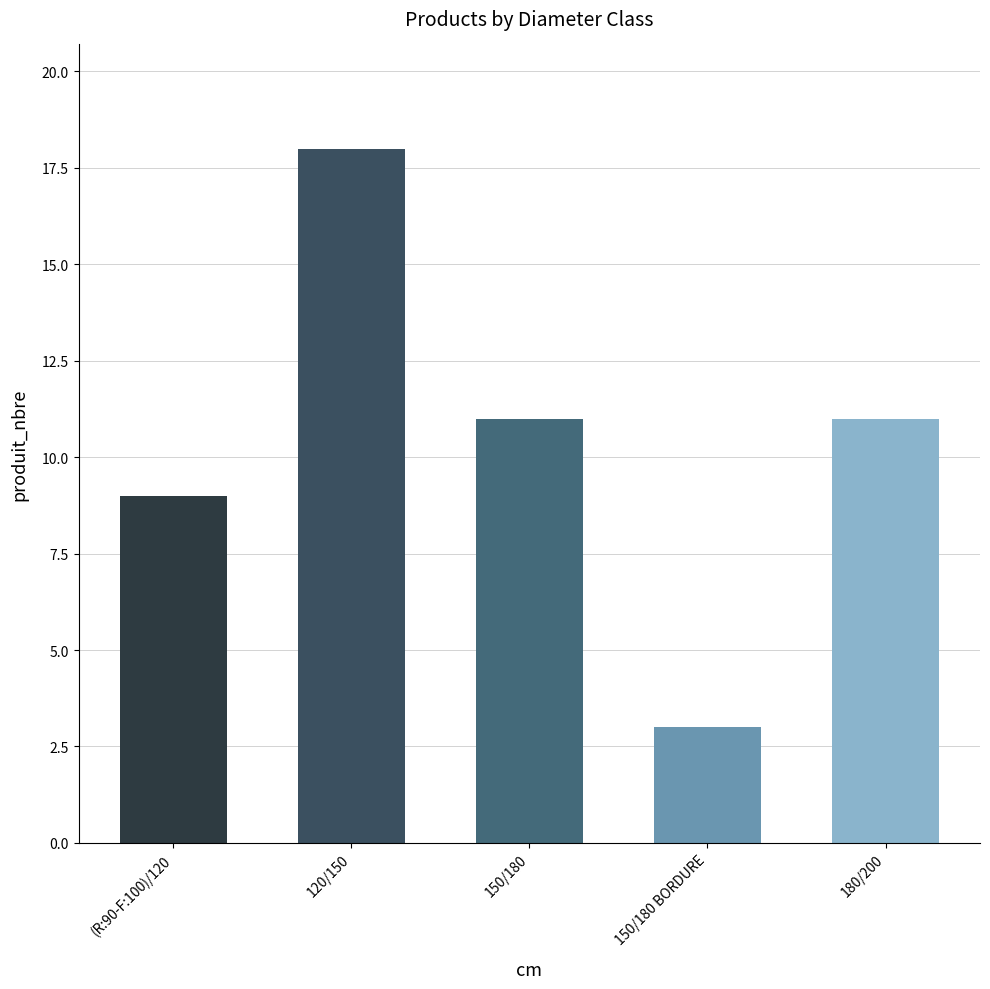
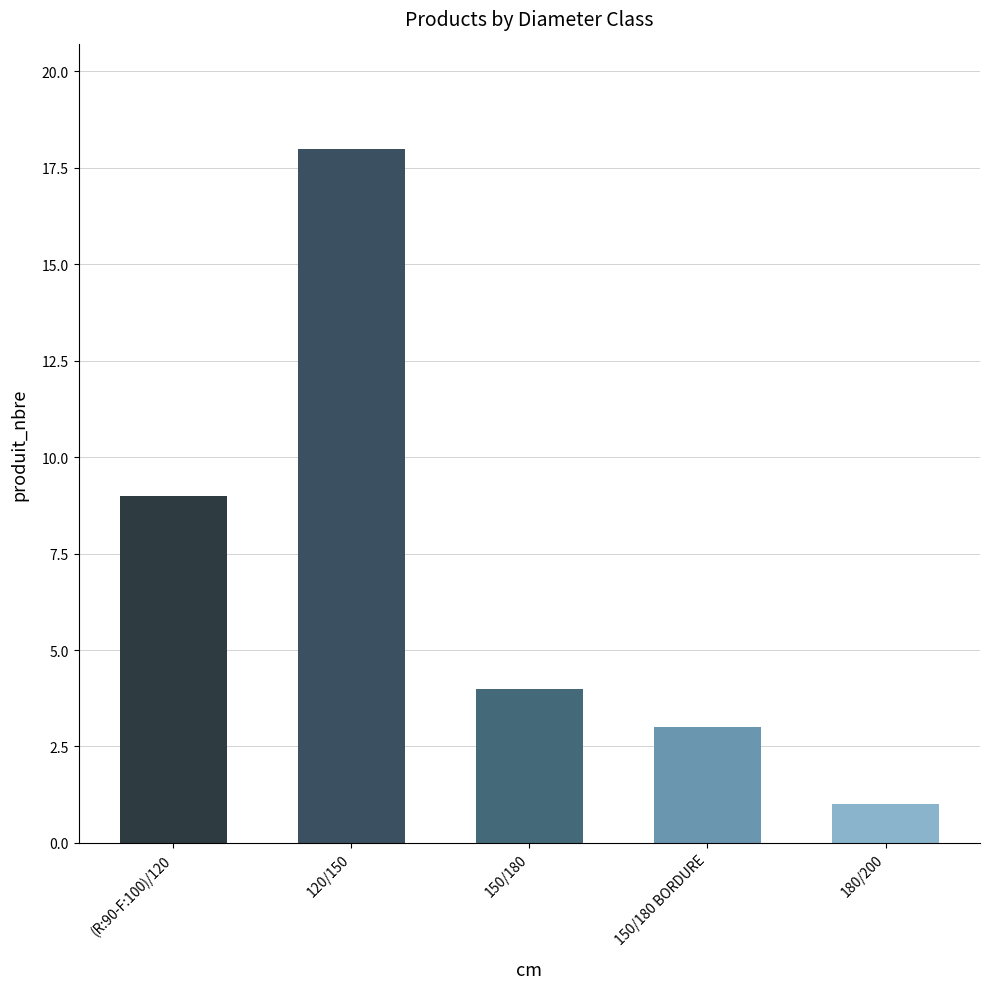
  {
    "(R:90-F:100)/120": 9,
    "120/150": 18,
-   "150/180": 11,
+   "150/180": 4,
    "150/180 BORDURE": 3,
-   "180/200": 11
+   "180/200": 1
  }
